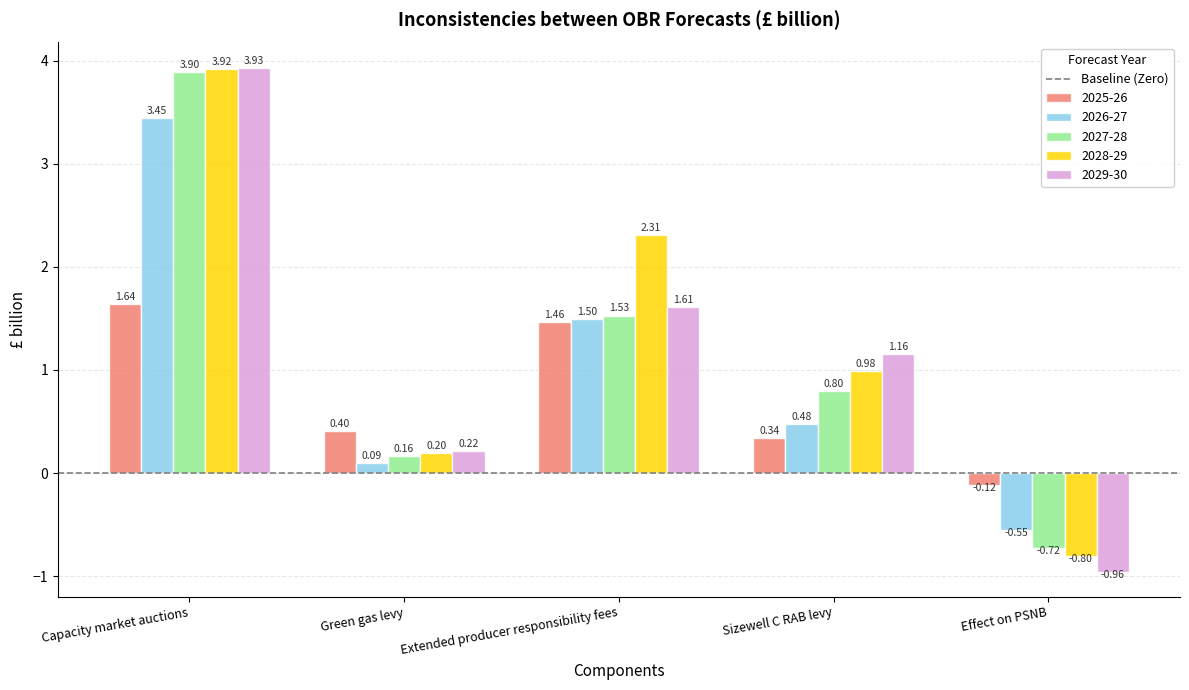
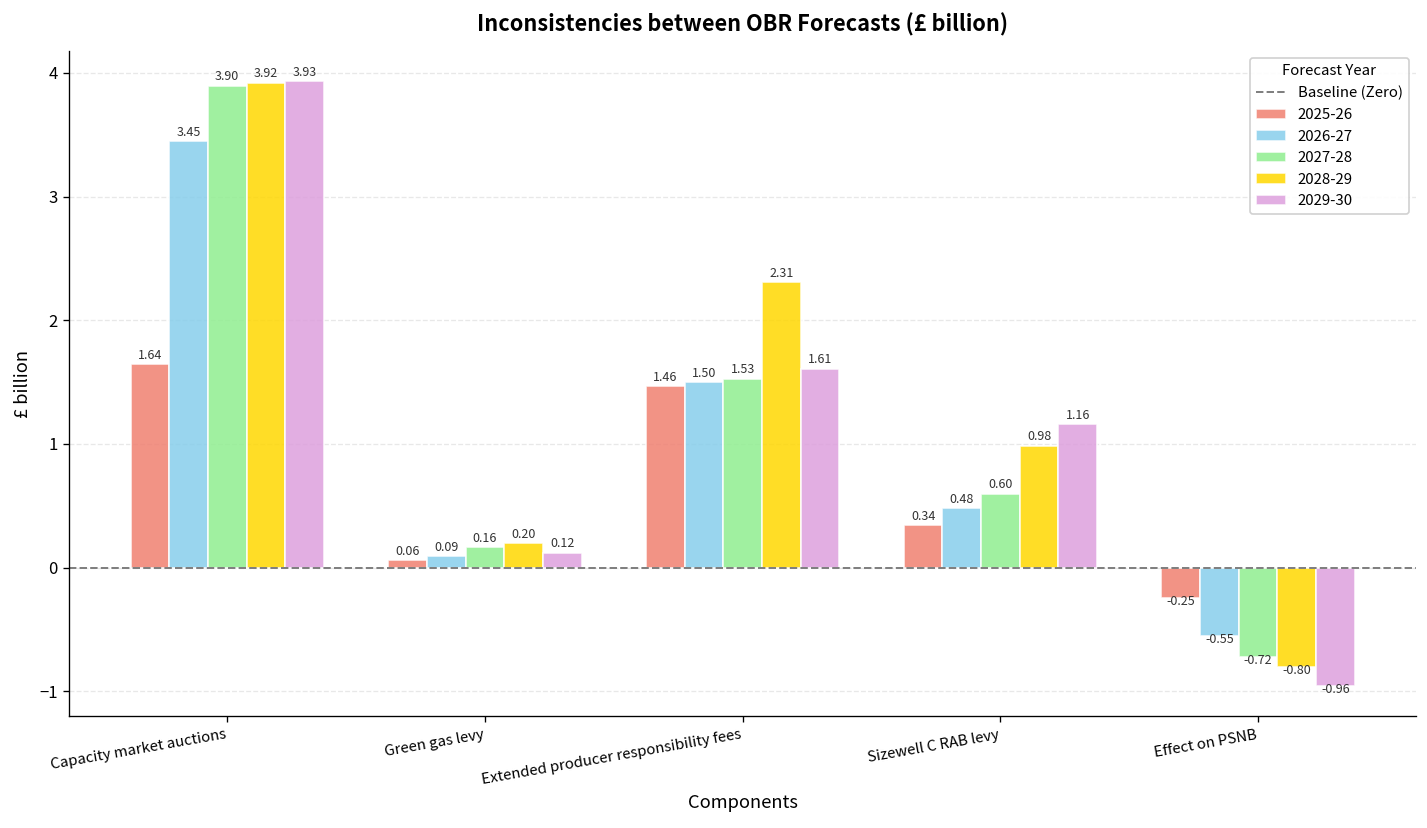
  {
    "2025-26": {
      "Capacity market auctions": 1.64,
-     "Green gas levy": 0.40,
+     "Green gas levy": 0.06,
      "Extended producer responsibility fees": 1.46,
      "Sizewell C RAB levy": 0.34,
-     "Effect on PSNB": -0.12
+     "Effect on PSNB": -0.25
    },
    "2026-27": {
      "Capacity market auctions": 3.45,
      "Green gas levy": 0.09,
      "Extended producer responsibility fees": 1.50,
      "Sizewell C RAB levy": 0.48,
      "Effect on PSNB": -0.55
    },
    "2027-28": {
      "Capacity market auctions": 3.90,
      "Green gas levy": 0.16,
      "Extended producer responsibility fees": 1.53,
-     "Sizewell C RAB levy": 0.80,
+     "Sizewell C RAB levy": 0.60,
      "Effect on PSNB": -0.72
    },
    "2028-29": {
      "Capacity market auctions": 3.92,
      "Green gas levy": 0.20,
      "Extended producer responsibility fees": 2.31,
      "Sizewell C RAB levy": 0.98,
      "Effect on PSNB": -0.80
    },
    "2029-30": {
      "Capacity market auctions": 3.93,
-     "Green gas levy": 0.22,
+     "Green gas levy": 0.12,
      "Extended producer responsibility fees": 1.61,
      "Sizewell C RAB levy": 1.16,
      "Effect on PSNB": -0.96
    }
  }
